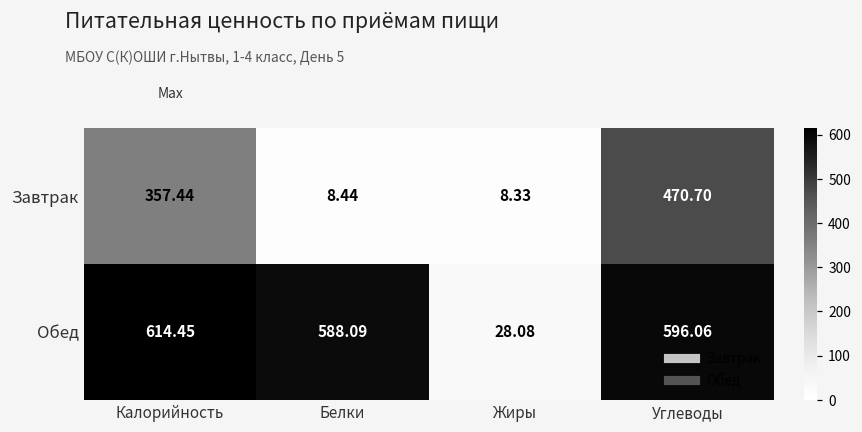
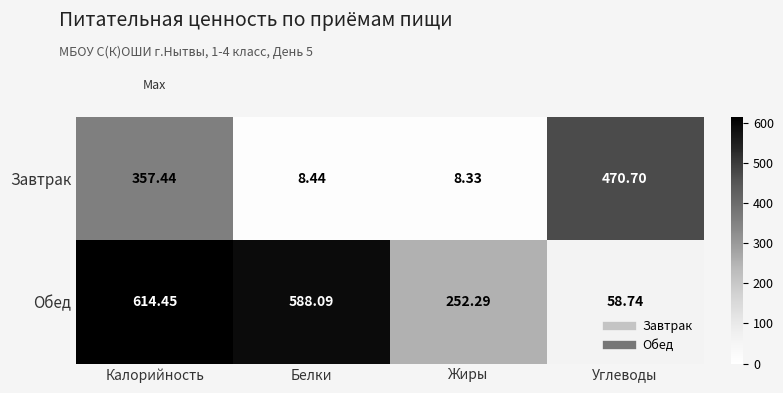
  {
    "Завтрак": {
      "Калорийность": 357.44,
      "Белки": 8.44,
      "Жиры": 8.33,
      "Углеводы": 470.70
    },
    "Обед": {
      "Калорийность": 614.45,
      "Белки": 588.09,
-     "Жиры": 28.08,
-     "Углеводы": 596.06
+     "Жиры": 252.29,
+     "Углеводы": 58.74
    }
  }
